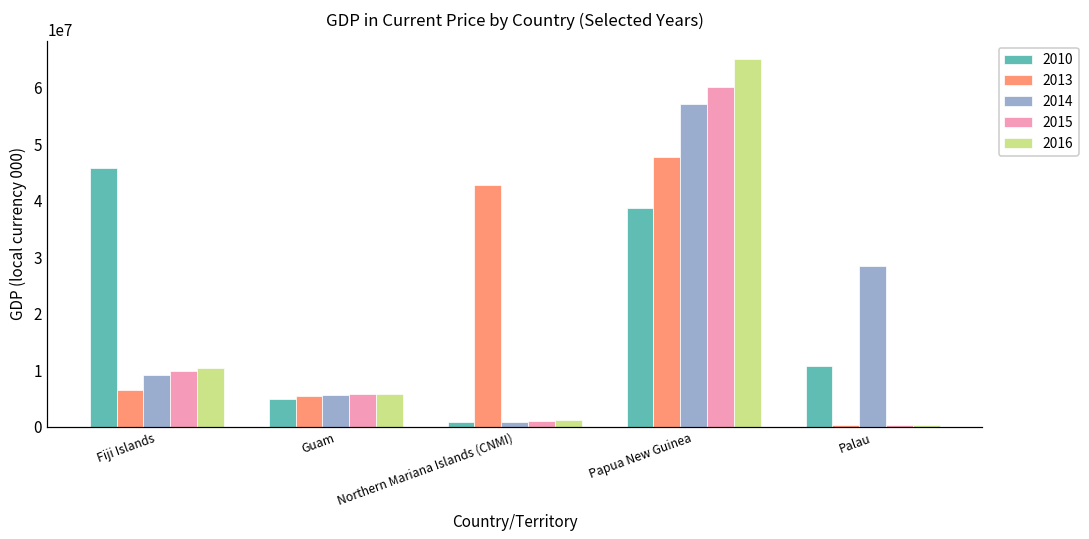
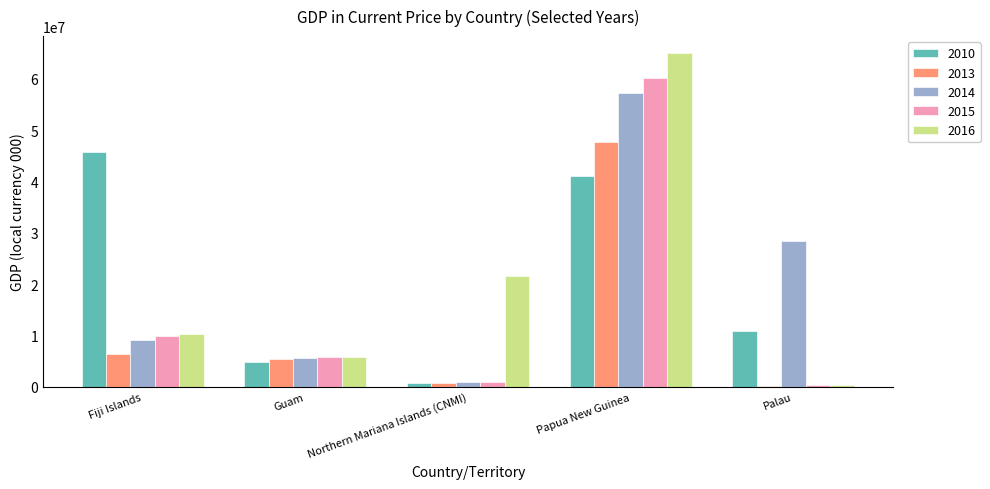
  {
    "2010": {
      "Fiji Islands": 46000000,
      "Guam": 5000000,
      "Northern Mariana Islands (CNMI)": 1000000,
-     "Papua New Guinea": 39000000,
+     "Papua New Guinea": 41000000,
      "Palau": 11000000
    },
    "2013": {
      "Fiji Islands": 6000000,
      "Guam": 5000000,
-     "Northern Mariana Islands (CNMI)": 43000000,
+     "Northern Mariana Islands (CNMI)": 1000000,
      "Papua New Guinea": 48000000
    },
    "2014": {
      "Fiji Islands": 9000000,
      "Guam": 6000000,
      "Northern Mariana Islands (CNMI)": 1000000,
      "Papua New Guinea": 57000000,
      "Palau": 28000000
    },
    "2015": {
      "Fiji Islands": 10000000,
      "Guam": 6000000,
      "Northern Mariana Islands (CNMI)": 1000000,
      "Papua New Guinea": 60000000
    },
    "2016": {
      "Fiji Islands": 10000000,
      "Guam": 6000000,
-     "Northern Mariana Islands (CNMI)": 1000000,
+     "Northern Mariana Islands (CNMI)": 22000000,
      "Papua New Guinea": 65000000
    }
  }
